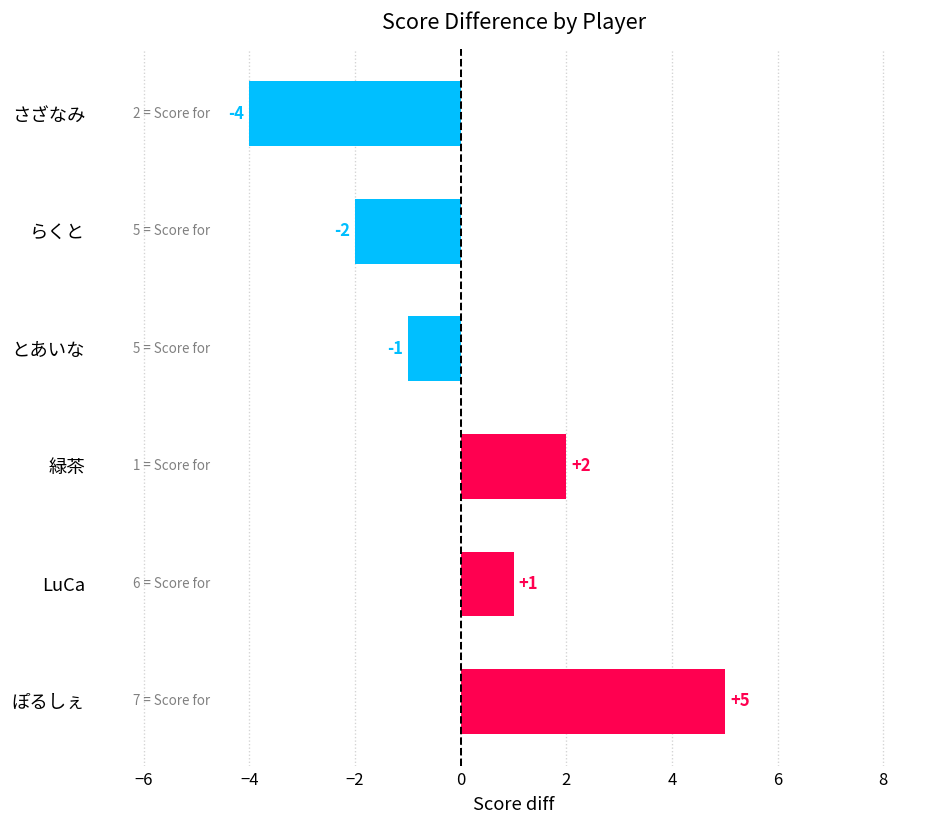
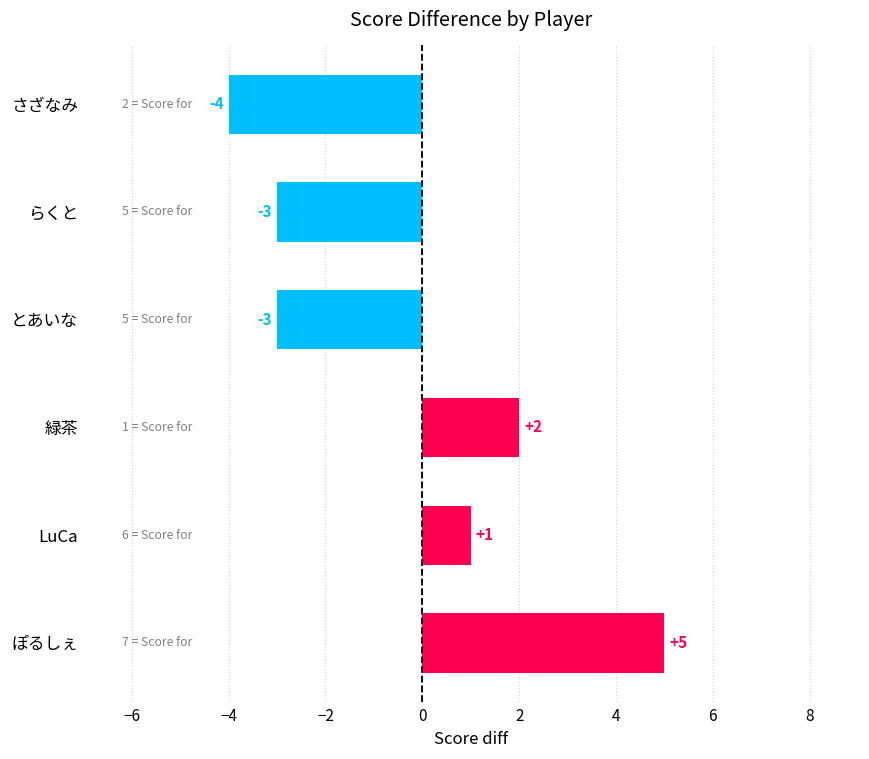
  {
    "さざなみ": "-4",
-   "らくと": "-2",
-   "とあいな": "-1",
+   "らくと": "-3",
+   "とあいな": "-3",
    "緑茶": "+2",
    "LuCa": "+1",
    "ぽるしぇ": "+5"
  }
